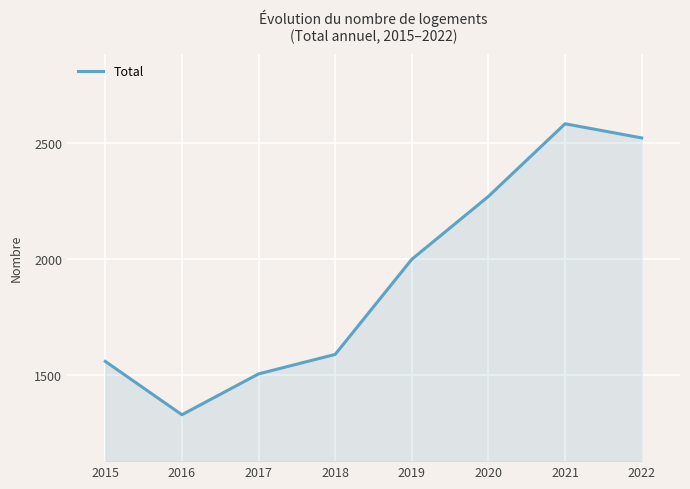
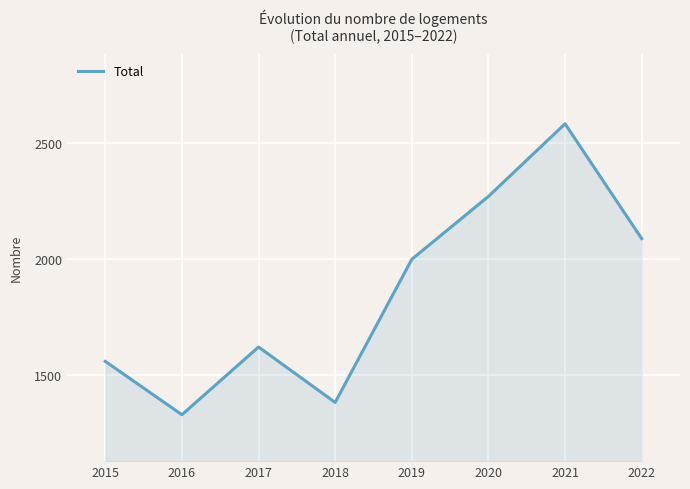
  {
    "2015": 1560,
    "2016": 1330,
-   "2017": 1500,
-   "2018": 1590,
+   "2017": 1620,
+   "2018": 1380,
    "2019": 2000,
    "2020": 2270,
    "2021": 2580,
-   "2022": 2520
+   "2022": 2090
  }
